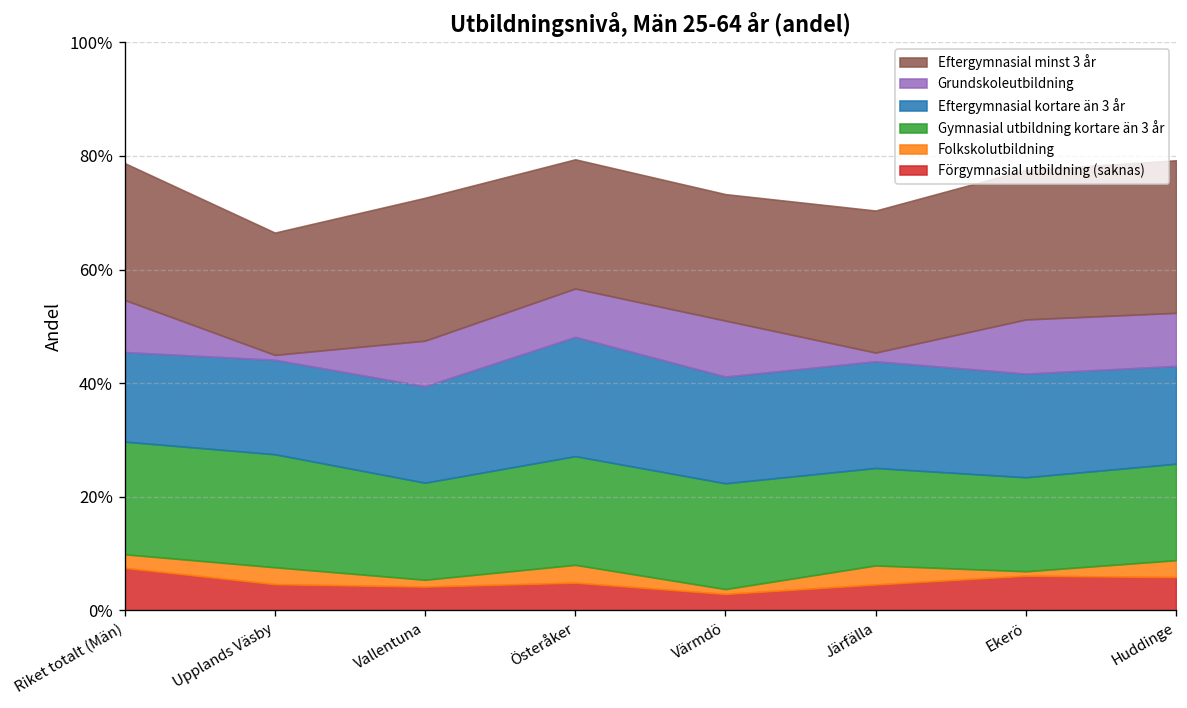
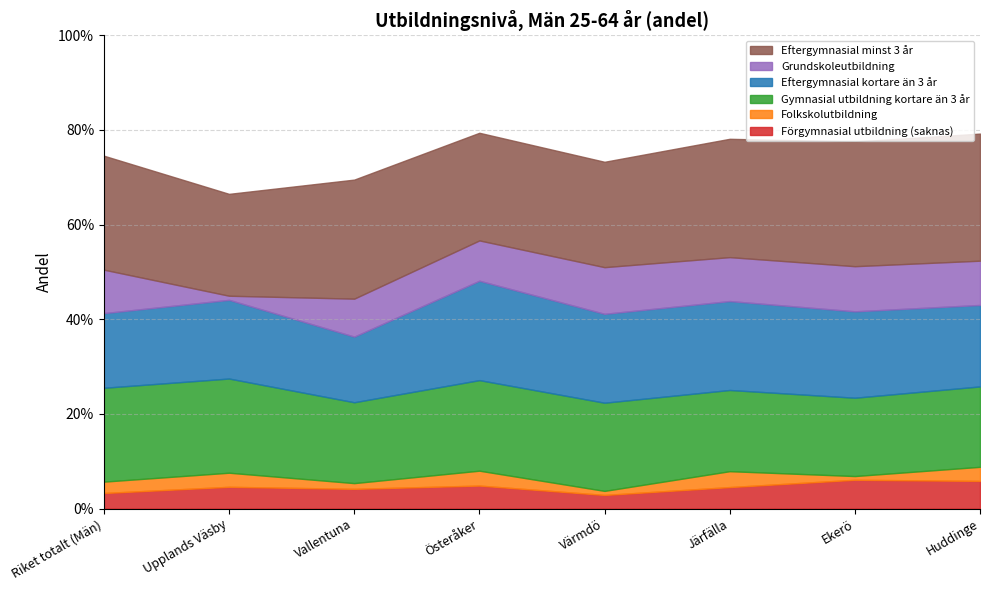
  {
    "Förgymnasial utbildning (saknas)": {
-     "Riket totalt (Män)": "7%",
+     "Riket totalt (Män)": "3%",
      "Upplands Väsby": "5%",
      "Vallentuna": "4%",
      "Österåker": "5%",
      "Värmdö": "3%",
      "Järfälla": "5%",
      "Ekerö": "6%",
      "Huddinge": "6%"
    },
    "Folkskolutbildning": {
      "Riket totalt (Män)": "2%",
      "Upplands Väsby": "3%",
      "Vallentuna": "1%",
      "Österåker": "3%",
      "Värmdö": "1%",
      "Järfälla": "3%",
      "Ekerö": "1%",
      "Huddinge": "3%"
    },
    "Gymnasial utbildning kortare än 3 år": {
      "Riket totalt (Män)": "20%",
      "Upplands Väsby": "20%",
      "Vallentuna": "17%",
      "Österåker": "19%",
      "Värmdö": "19%",
      "Järfälla": "17%",
      "Ekerö": "17%",
      "Huddinge": "17%"
    },
    "Eftergymnasial kortare än 3 år": {
      "Riket totalt (Män)": "16%",
      "Upplands Väsby": "17%",
-     "Vallentuna": "17%",
+     "Vallentuna": "14%",
      "Österåker": "21%",
      "Värmdö": "19%",
      "Järfälla": "19%",
      "Ekerö": "18%",
      "Huddinge": "17%"
    },
    "Grundskoleutbildning": {
      "Riket totalt (Män)": "9%",
      "Upplands Väsby": "1%",
      "Vallentuna": "8%",
      "Österåker": "9%",
      "Värmdö": "10%",
-     "Järfälla": "2%",
+     "Järfälla": "9%",
      "Ekerö": "10%",
      "Huddinge": "9%"
    },
    "Eftergymnasial minst 3 år": {
      "Riket totalt (Män)": "24%",
      "Upplands Väsby": "22%",
      "Vallentuna": "25%",
      "Österåker": "23%",
      "Värmdö": "22%",
      "Järfälla": "25%",
      "Ekerö": "26%",
      "Huddinge": "27%"
    }
  }
